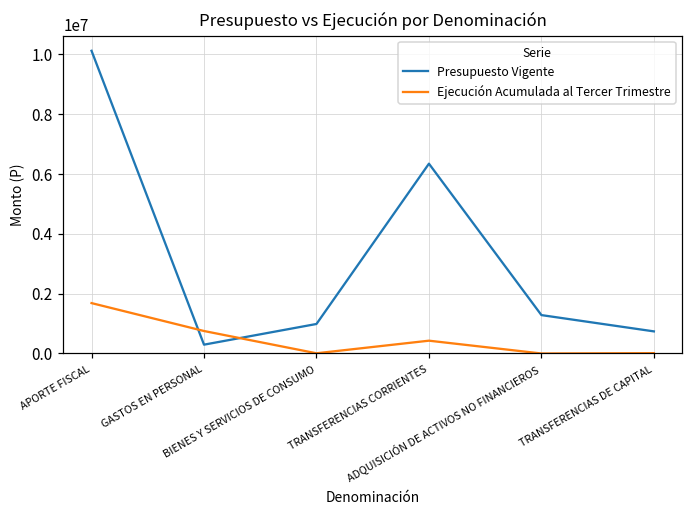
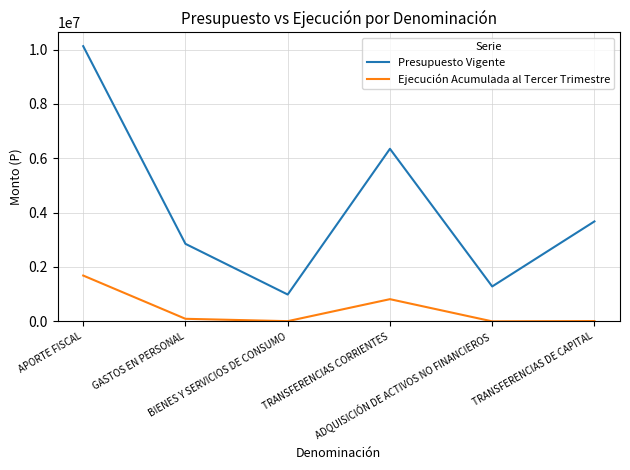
  {
    "Presupuesto Vigente": {
      "APORTE FISCAL": 10100000,
-     "GASTOS EN PERSONAL": 300000,
+     "GASTOS EN PERSONAL": 2900000,
      "BIENES Y SERVICIOS DE CONSUMO": 1000000,
      "TRANSFERENCIAS CORRIENTES": 6300000,
      "ADQUISICIÓN DE ACTIVOS NO FINANCIEROS": 1300000,
-     "TRANSFERENCIAS DE CAPITAL": 700000
+     "TRANSFERENCIAS DE CAPITAL": 3700000
    },
    "Ejecución Acumulada al Tercer Trimestre": {
      "APORTE FISCAL": 1700000,
-     "GASTOS EN PERSONAL": 800000,
+     "GASTOS EN PERSONAL": 100000,
      "BIENES Y SERVICIOS DE CONSUMO": 0,
-     "TRANSFERENCIAS CORRIENTES": 400000,
+     "TRANSFERENCIAS CORRIENTES": 800000,
      "ADQUISICIÓN DE ACTIVOS NO FINANCIEROS": 0,
      "TRANSFERENCIAS DE CAPITAL": 0
    }
  }
